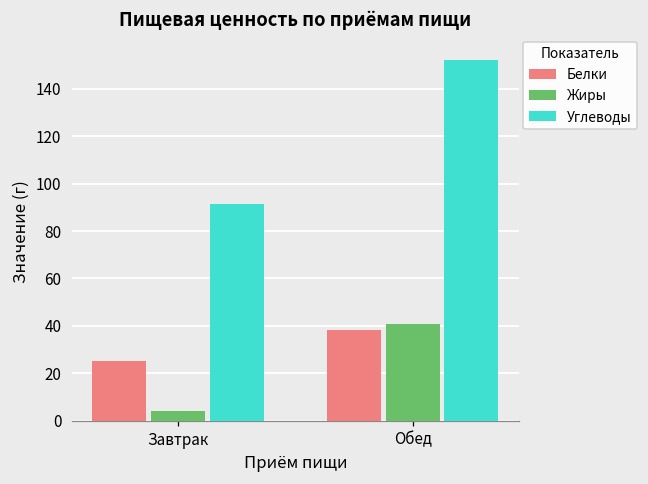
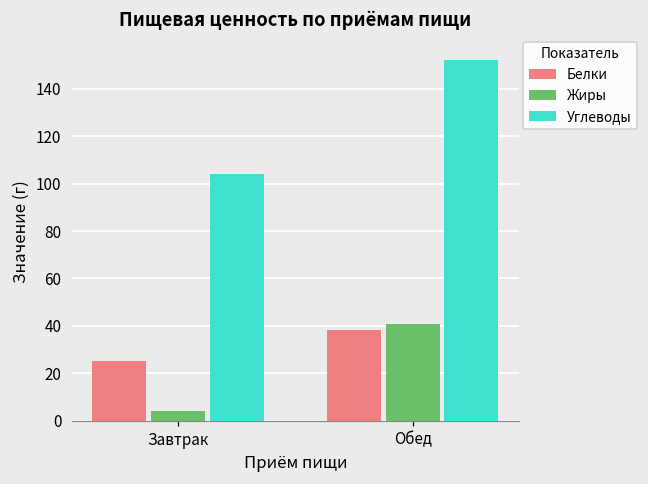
  {
    "Белки": {
      "Завтрак": 25,
      "Обед": 39
    },
    "Жиры": {
      "Завтрак": 4,
      "Обед": 41
    },
    "Углеводы": {
-     "Завтрак": 92,
+     "Завтрак": 104,
      "Обед": 152
    }
  }
